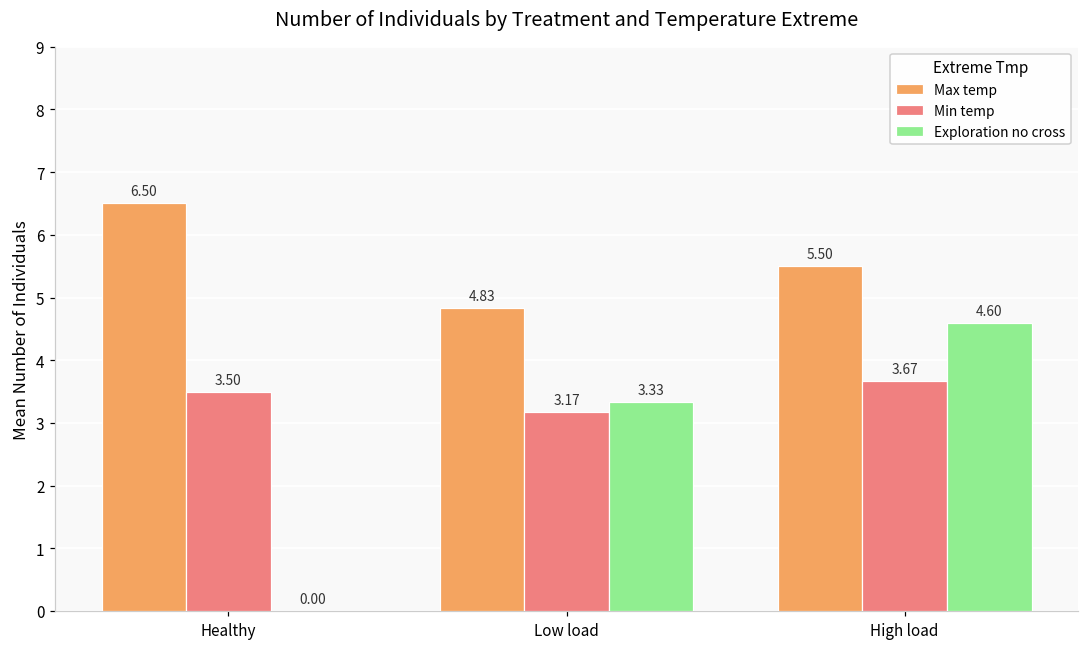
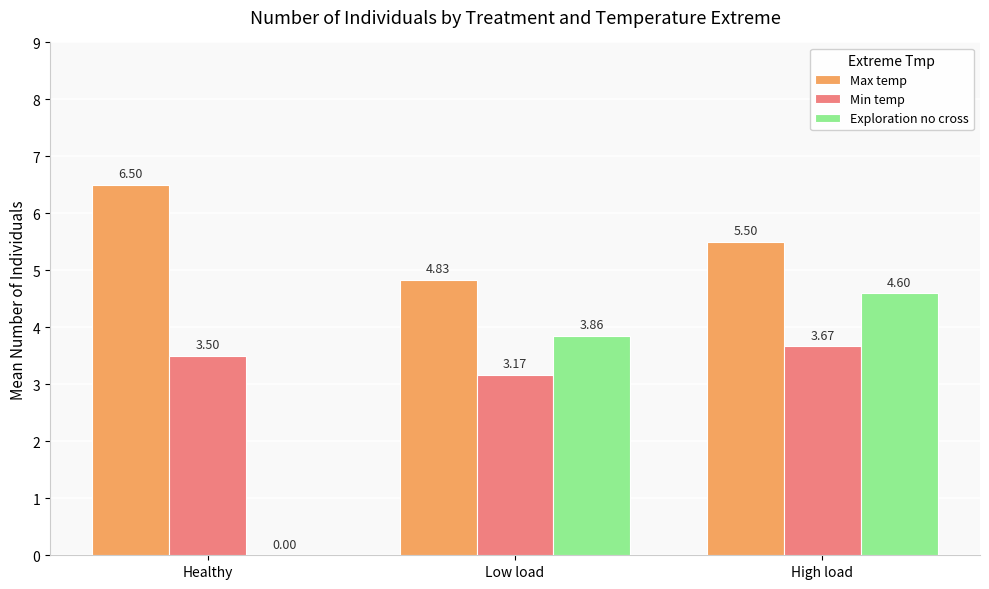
  {
    "Exploration no cross": {
      "Healthy": 0.00,
-     "Low load": 3.33,
+     "Low load": 3.86,
      "High load": 4.60
    }
  }
